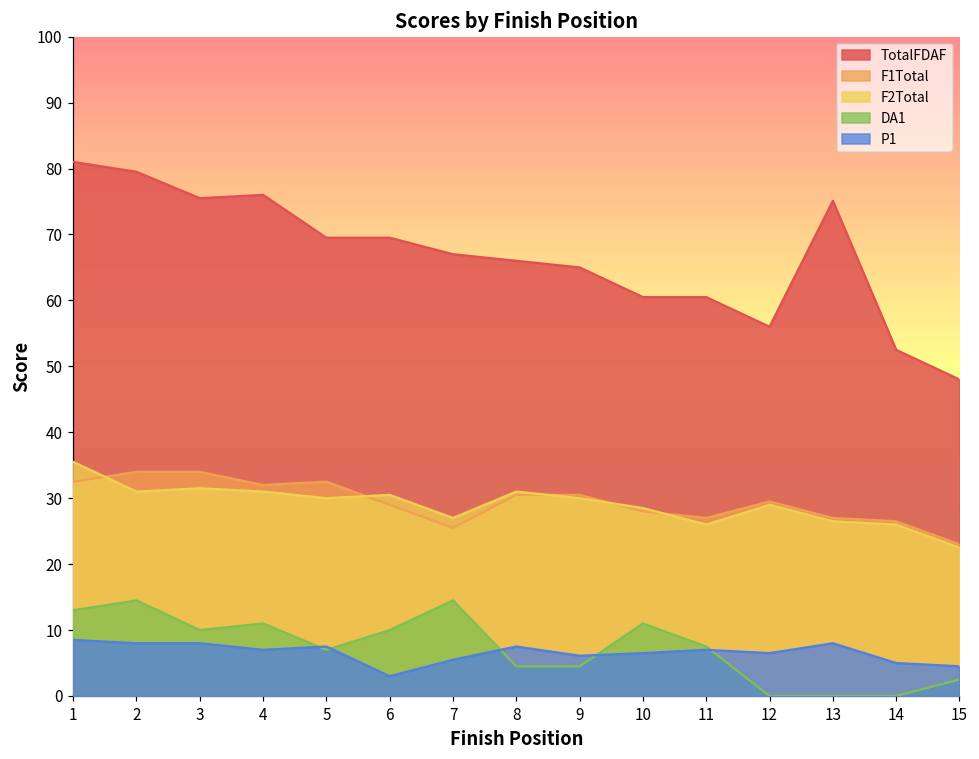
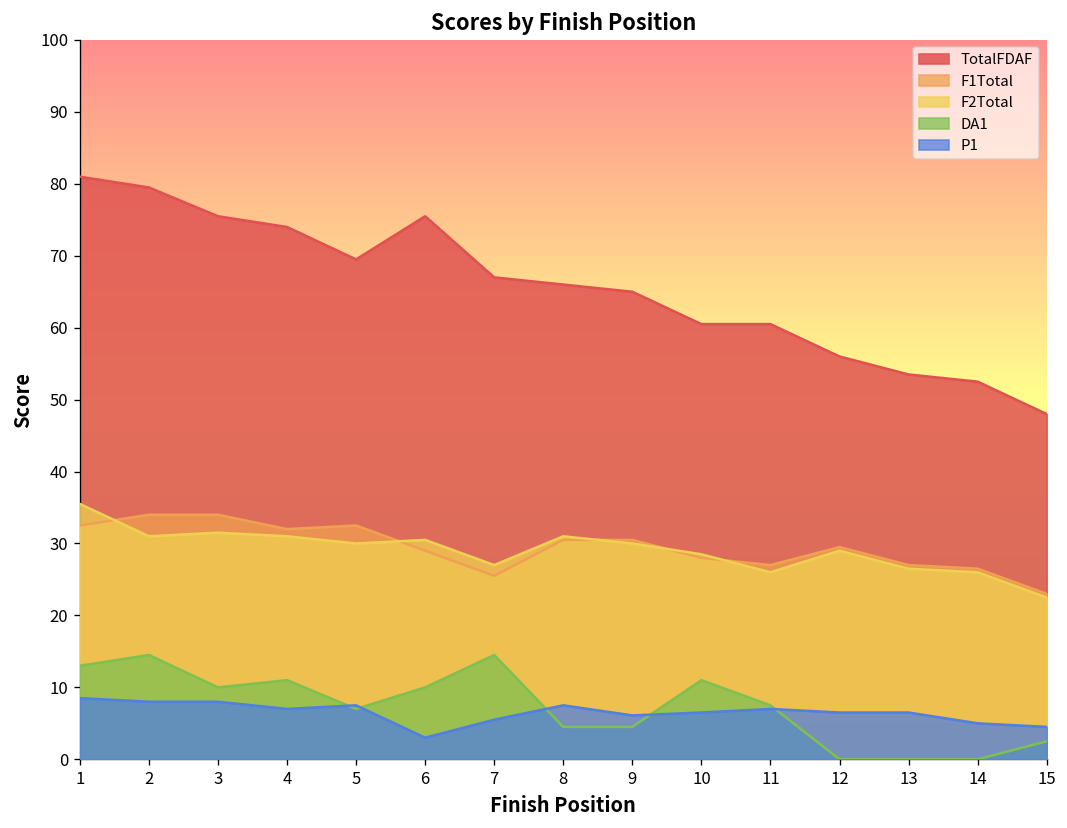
  {
    "TotalFDAF": {
      "1": 81,
      "2": 80,
      "3": 76,
-     "4": 76,
+     "4": 74,
      "5": 70,
-     "6": 70,
+     "6": 76,
      "7": 67,
      "8": 66,
      "9": 65,
      "10": 61,
      "11": 61,
      "12": 56,
-     "13": 75,
+     "13": 54,
      "14": 53,
      "15": 48
    },
    "DA1": {
      "1": 13,
      "2": 15,
      "3": 10,
      "4": 11,
      "5": 7,
      "6": 10,
      "7": 15,
      "8": 5,
      "9": 5,
      "10": 11,
      "11": 8,
      "12": 0,
      "13": 0,
      "14": 0,
      "15": 3
    },
    "P1": {
      "1": 9,
      "2": 8,
      "3": 8,
      "4": 7,
      "5": 8,
      "6": 3,
      "7": 6,
      "8": 8,
      "9": 6,
      "10": 7,
      "11": 7,
      "12": 7,
-     "13": 8,
+     "13": 7,
      "14": 5,
      "15": 5
    }
  }
